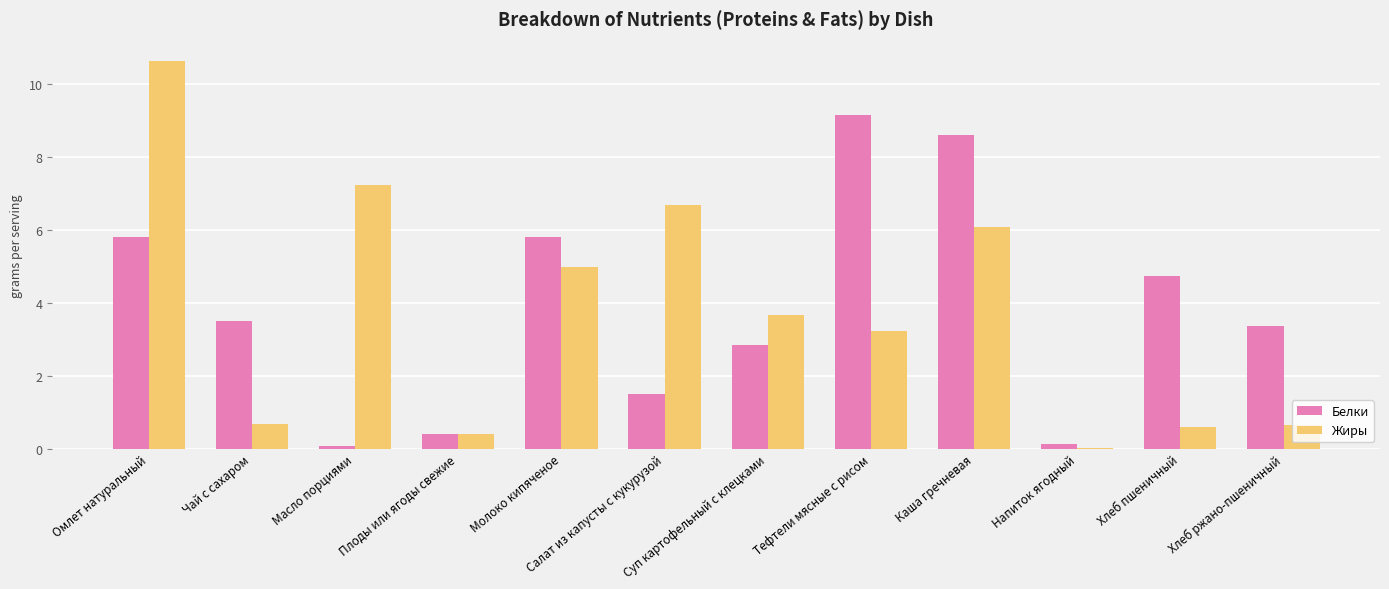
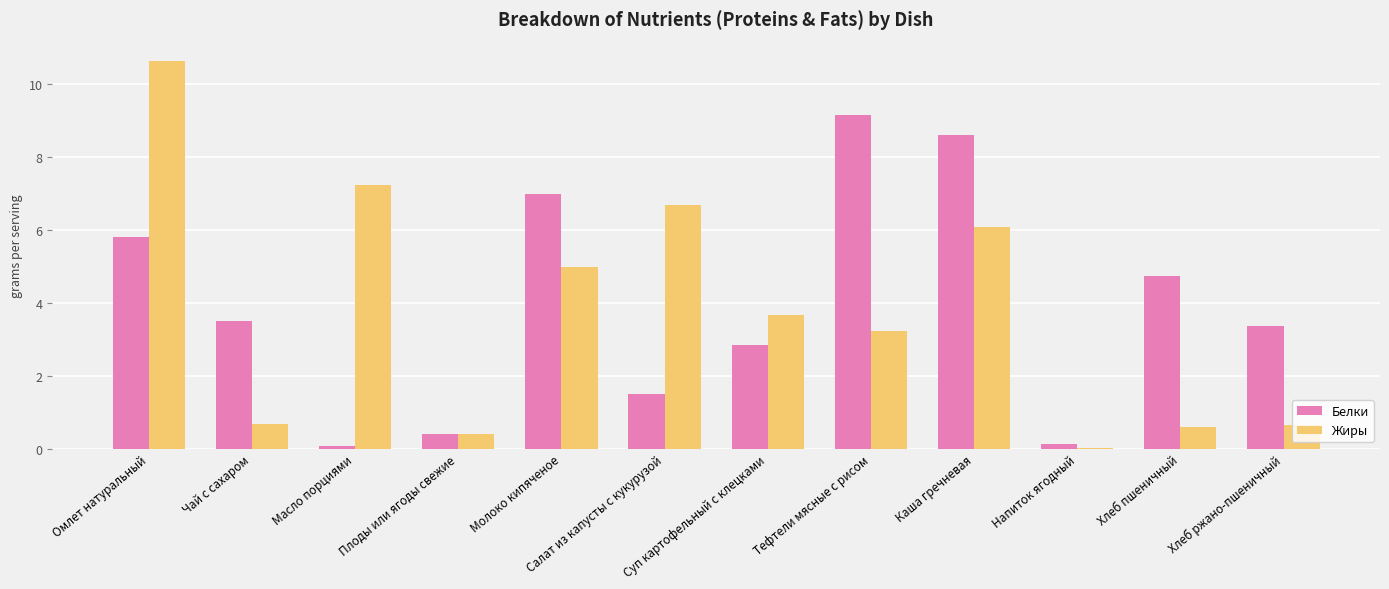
  {
    "Белки": {
      "Омлет натуральный": 5.8,
      "Чай с сахаром": 3.5,
      "Масло порциями": 0.1,
      "Плоды или ягоды свежие": 0.4,
-     "Молоко кипяченое": 5.8,
+     "Молоко кипяченое": 7.0,
      "Салат из капусты с кукурузой": 1.5,
      "Суп картофельный с клецками": 2.8,
      "Тефтели мясные с рисом": 9.2,
      "Каша гречневая": 8.6,
      "Напиток ягодный": 0.1,
      "Хлеб пшеничный": 4.7,
      "Хлеб ржано-пшеничный": 3.4
    },
    "Жиры": {
      "Омлет натуральный": 10.6,
      "Чай с сахаром": 0.7,
      "Масло порциями": 7.3,
      "Плоды или ягоды свежие": 0.4,
      "Молоко кипяченое": 5.0,
      "Салат из капусты с кукурузой": 6.7,
      "Суп картофельный с клецками": 3.7,
      "Тефтели мясные с рисом": 3.2,
      "Каша гречневая": 6.1,
      "Хлеб пшеничный": 0.6
    }
  }
